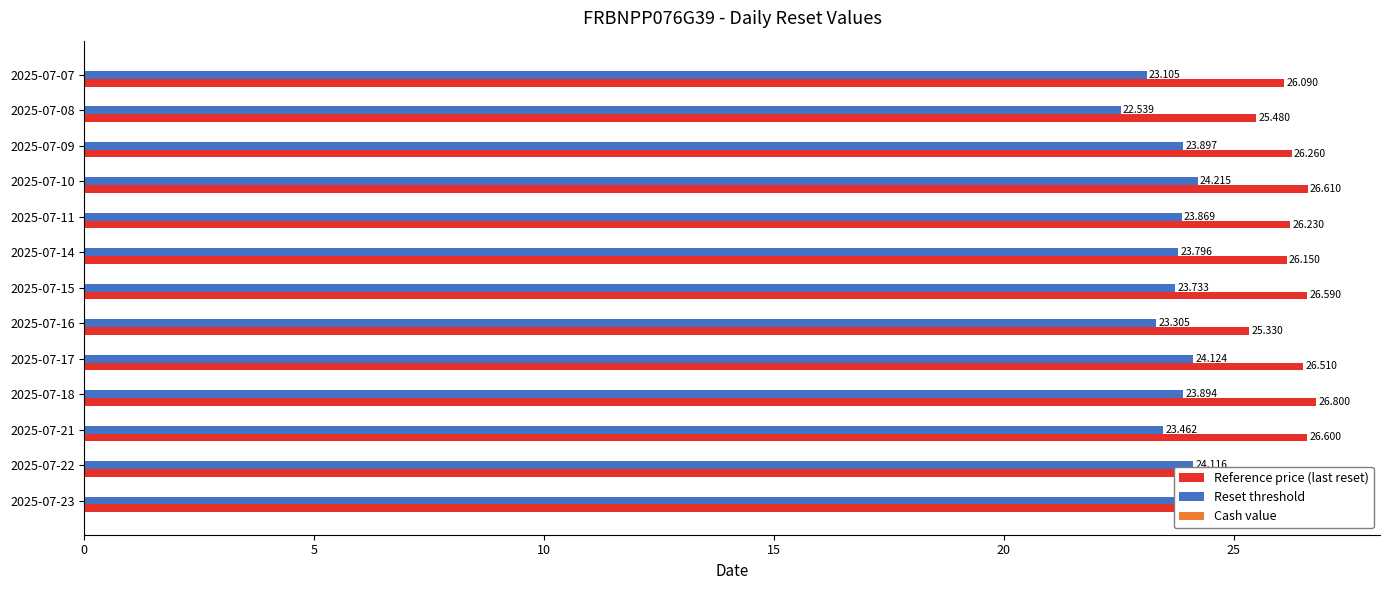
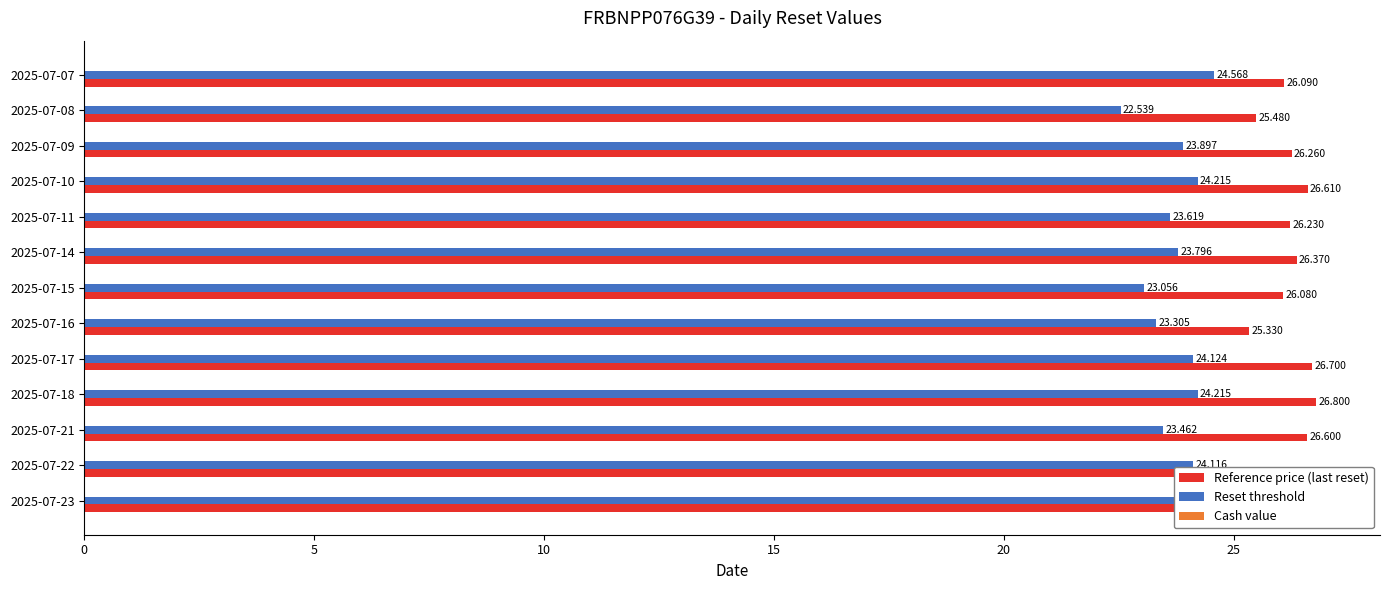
  {
    "Reference price (last reset)": {
      "2025-07-07": 26.090,
      "2025-07-08": 25.480,
      "2025-07-09": 26.260,
      "2025-07-10": 26.610,
      "2025-07-11": 26.230,
-     "2025-07-14": 26.150,
-     "2025-07-15": 26.590,
+     "2025-07-14": 26.370,
+     "2025-07-15": 26.080,
      "2025-07-16": 25.330,
-     "2025-07-17": 26.510,
+     "2025-07-17": 26.700,
      "2025-07-18": 26.800,
      "2025-07-21": 26.600
    },
    "Reset threshold": {
-     "2025-07-07": 23.105,
+     "2025-07-07": 24.568,
      "2025-07-08": 22.539,
      "2025-07-09": 23.897,
      "2025-07-10": 24.215,
-     "2025-07-11": 23.869,
+     "2025-07-11": 23.619,
      "2025-07-14": 23.796,
-     "2025-07-15": 23.733,
+     "2025-07-15": 23.056,
      "2025-07-16": 23.305,
      "2025-07-17": 24.124,
-     "2025-07-18": 23.894,
+     "2025-07-18": 24.215,
      "2025-07-21": 23.462
    },
    "Cash value": {
      "2025-07-07": 0.0,
      "2025-07-08": 0.0,
      "2025-07-09": 0.0,
      "2025-07-10": 0.0,
      "2025-07-11": 0.0,
      "2025-07-14": 0.0,
      "2025-07-15": 0.0,
      "2025-07-16": 0.0,
      "2025-07-17": 0.0,
      "2025-07-18": 0.0,
      "2025-07-21": 0.0,
      "2025-07-22": 0.0,
      "2025-07-23": 0.0
    }
  }
